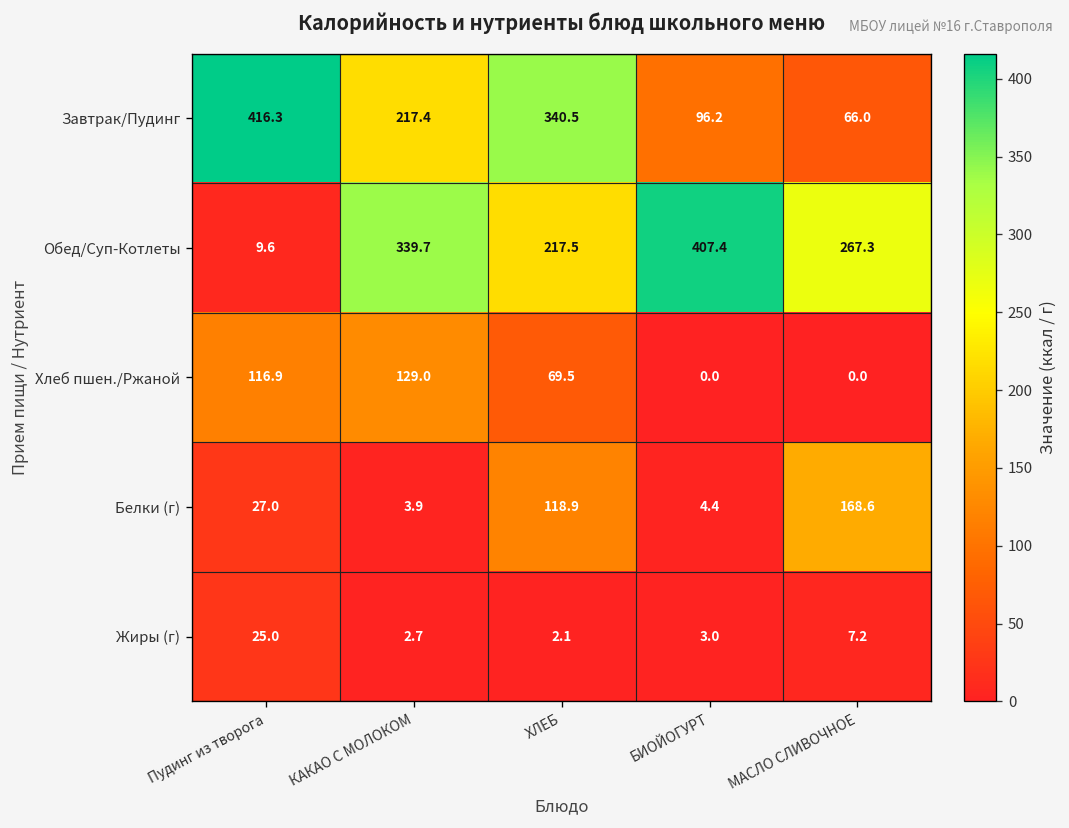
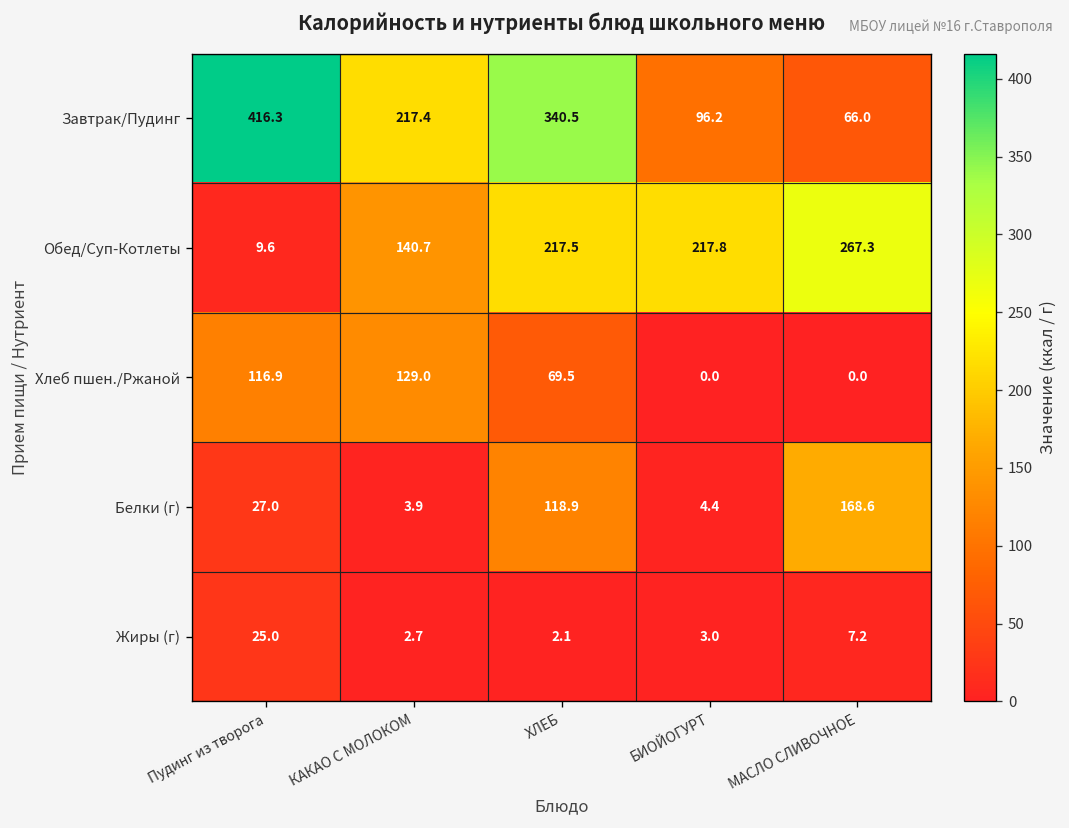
  {
    "Завтрак/Пудинг": {
      "Пудинг из творога": 416.3,
      "КАКАО С МОЛОКОМ": 217.4,
      "ХЛЕБ": 340.5,
      "БИОЙОГУРТ": 96.2,
      "МАСЛО СЛИВОЧНОЕ": 66.0
    },
    "Обед/Суп-Котлеты": {
      "Пудинг из творога": 9.6,
-     "КАКАО С МОЛОКОМ": 339.7,
+     "КАКАО С МОЛОКОМ": 140.7,
      "ХЛЕБ": 217.5,
-     "БИОЙОГУРТ": 407.4,
+     "БИОЙОГУРТ": 217.8,
      "МАСЛО СЛИВОЧНОЕ": 267.3
    },
    "Хлеб пшен./Ржаной": {
      "Пудинг из творога": 116.9,
      "КАКАО С МОЛОКОМ": 129.0,
      "ХЛЕБ": 69.5,
      "БИОЙОГУРТ": 0.0,
      "МАСЛО СЛИВОЧНОЕ": 0.0
    },
    "Белки (г)": {
      "Пудинг из творога": 27.0,
      "КАКАО С МОЛОКОМ": 3.9,
      "ХЛЕБ": 118.9,
      "БИОЙОГУРТ": 4.4,
      "МАСЛО СЛИВОЧНОЕ": 168.6
    },
    "Жиры (г)": {
      "Пудинг из творога": 25.0,
      "КАКАО С МОЛОКОМ": 2.7,
      "ХЛЕБ": 2.1,
      "БИОЙОГУРТ": 3.0,
      "МАСЛО СЛИВОЧНОЕ": 7.2
    }
  }
